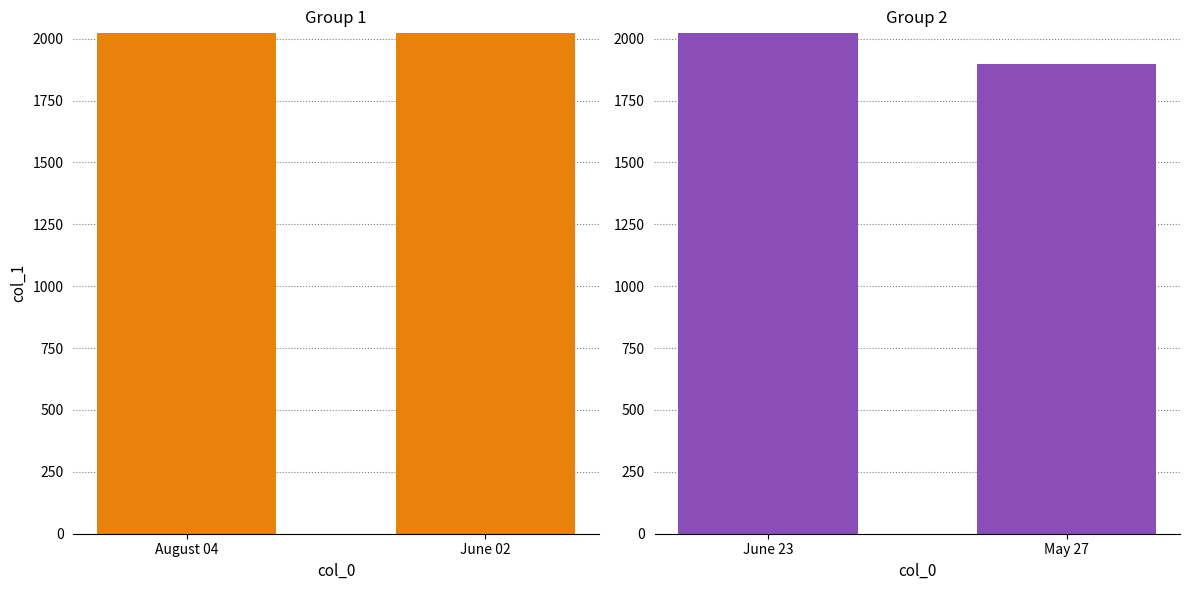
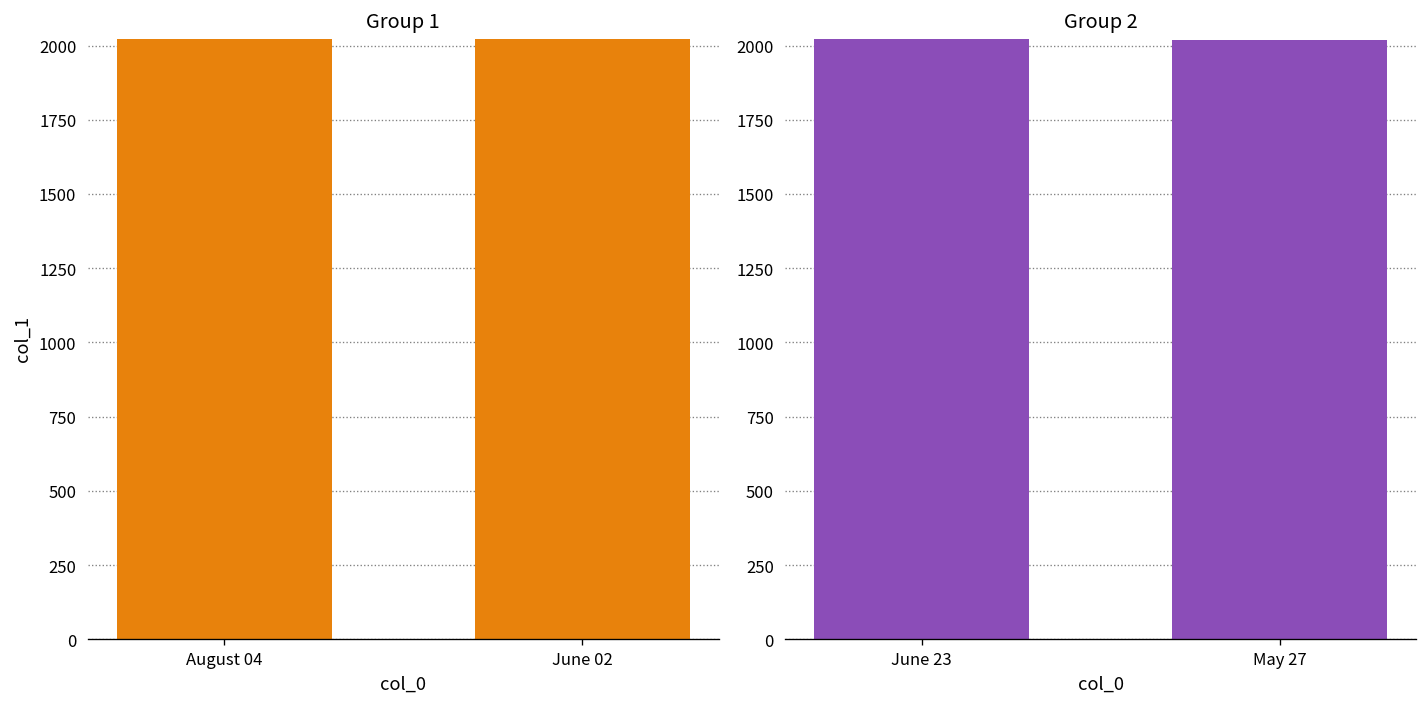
  {
    "Group 1": {
      "August 04": 2020,
      "June 02": 2020
    },
    "Group 2": {
      "June 23": 2020,
-     "May 27": 1900
+     "May 27": 2020
    }
  }
